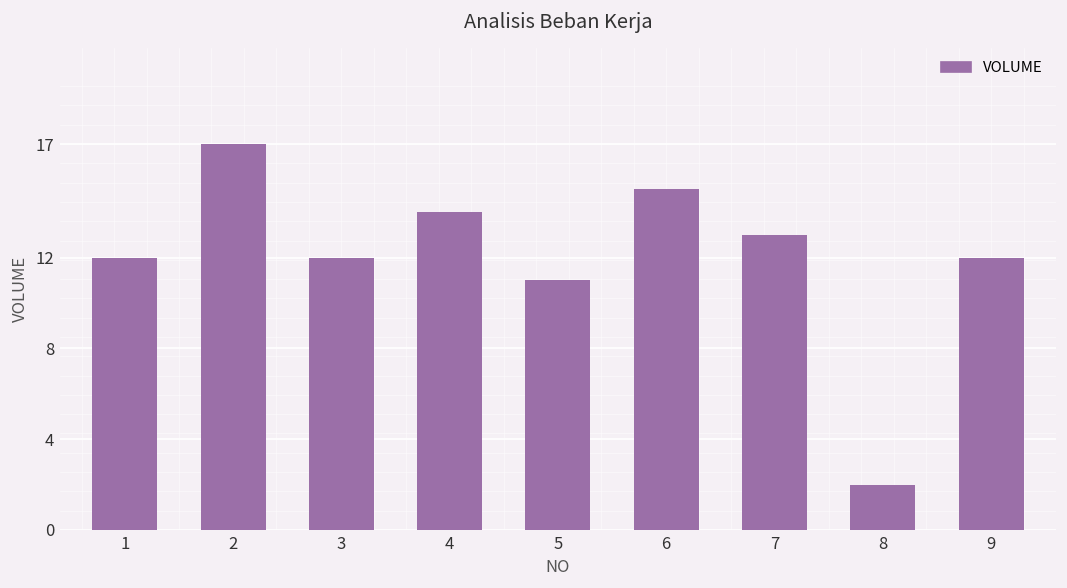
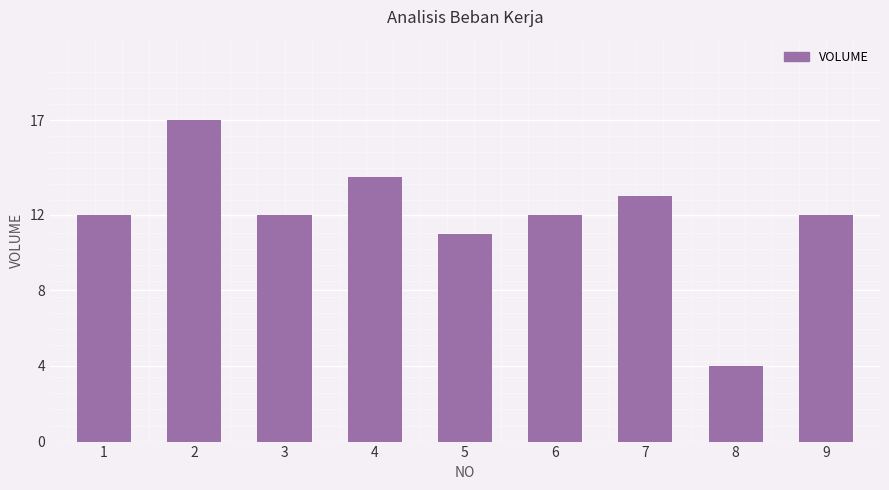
  {
    "1": 12,
    "2": 17,
    "3": 12,
    "4": 14,
    "5": 11,
-   "6": 15,
+   "6": 12,
    "7": 13,
-   "8": 2,
+   "8": 4,
    "9": 12
  }
